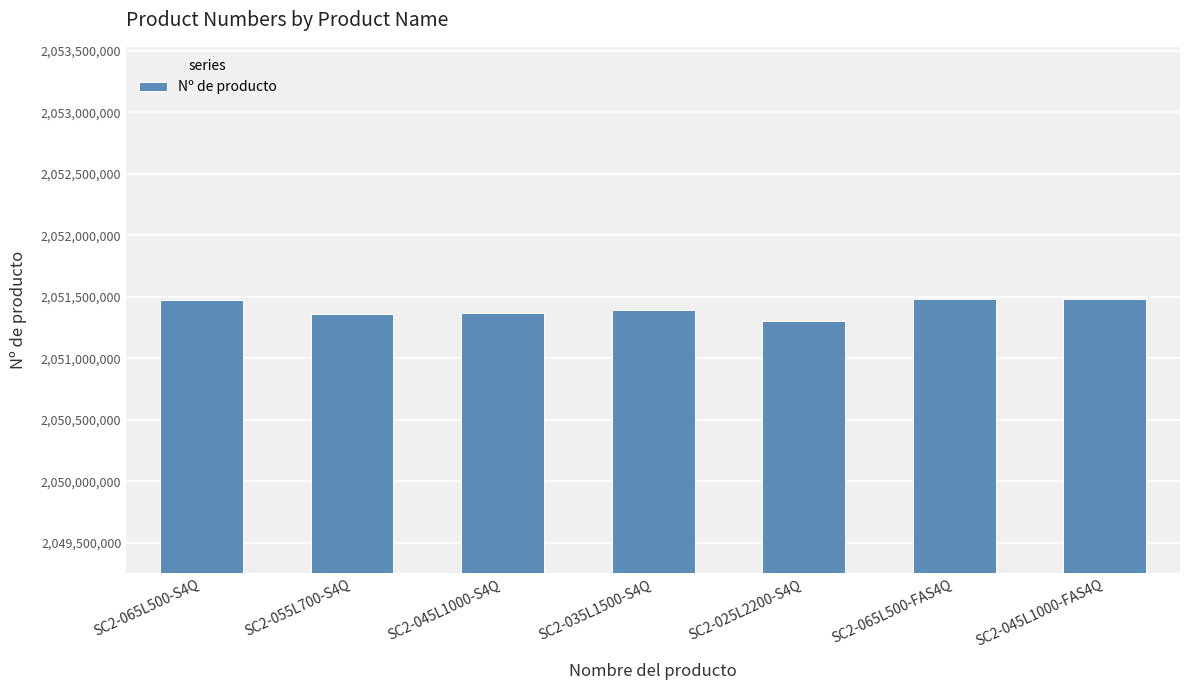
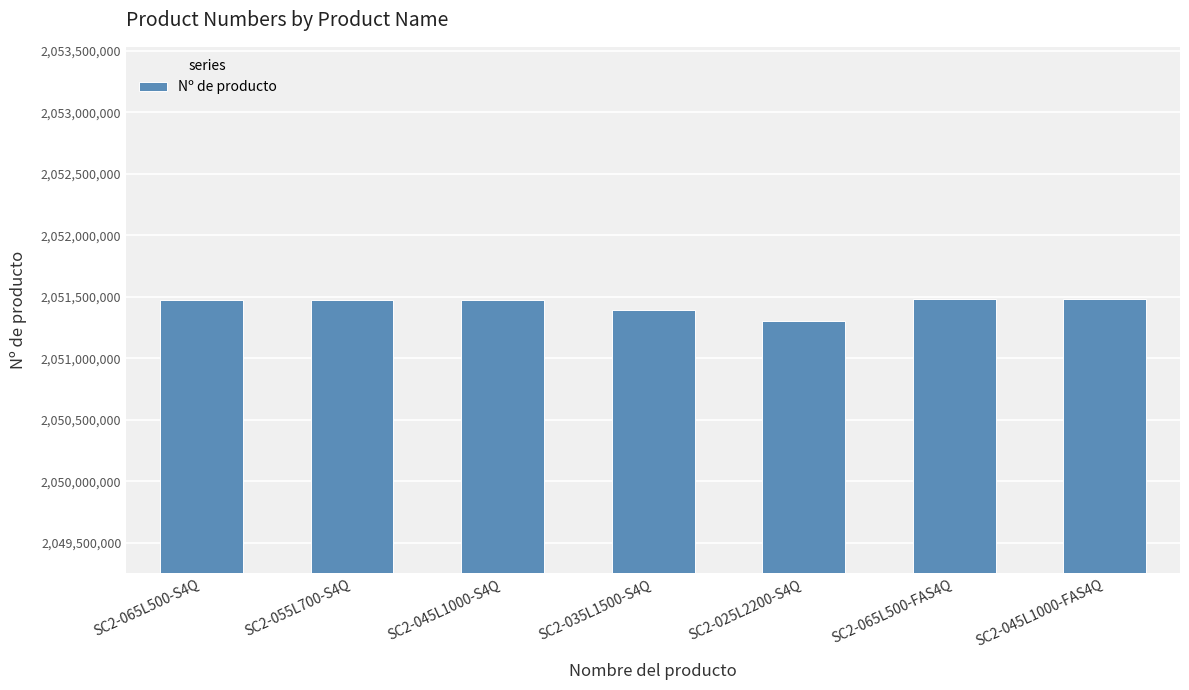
  {
    "SC2-065L500-S4Q": "2,051,470,000",
-   "SC2-055L700-S4Q": "2,051,360,000",
-   "SC2-045L1000-S4Q": "2,051,370,000",
+   "SC2-055L700-S4Q": "2,051,470,000",
+   "SC2-045L1000-S4Q": "2,051,470,000",
    "SC2-035L1500-S4Q": "2,051,390,000",
    "SC2-025L2200-S4Q": "2,051,310,000",
    "SC2-065L500-FAS4Q": "2,051,480,000",
    "SC2-045L1000-FAS4Q": "2,051,480,000"
  }
